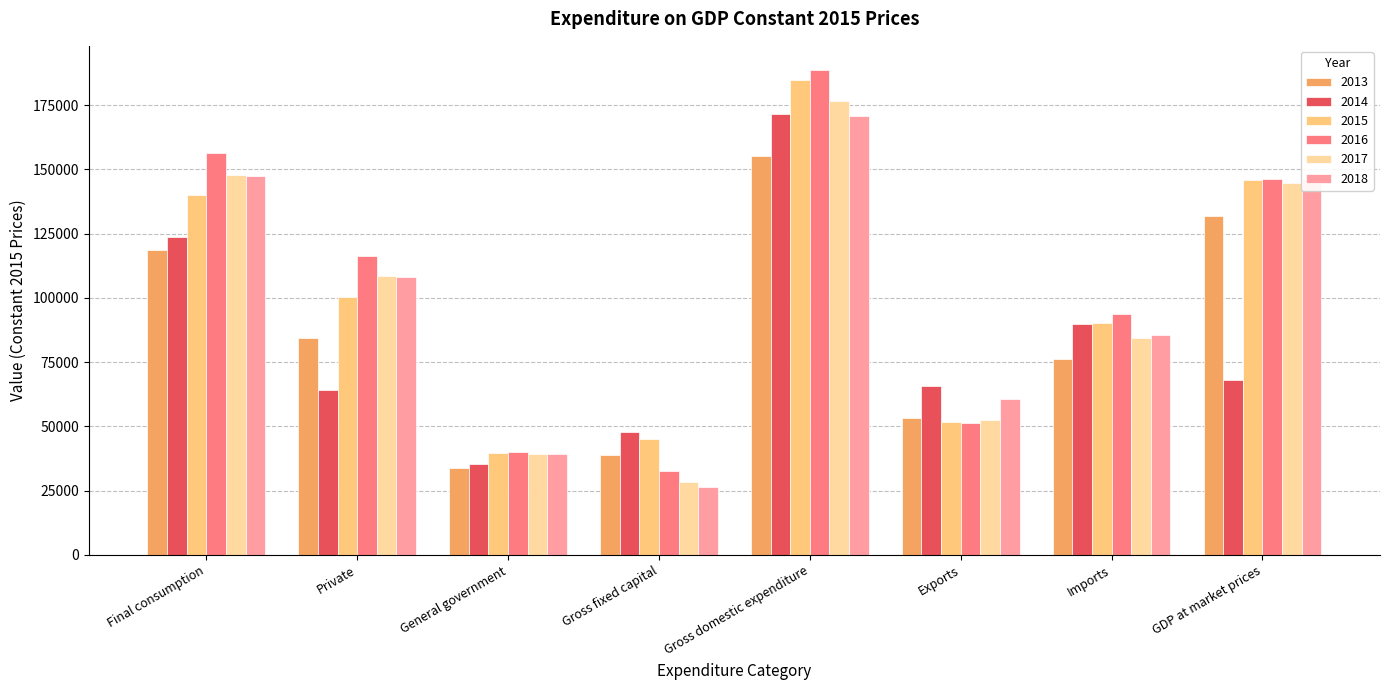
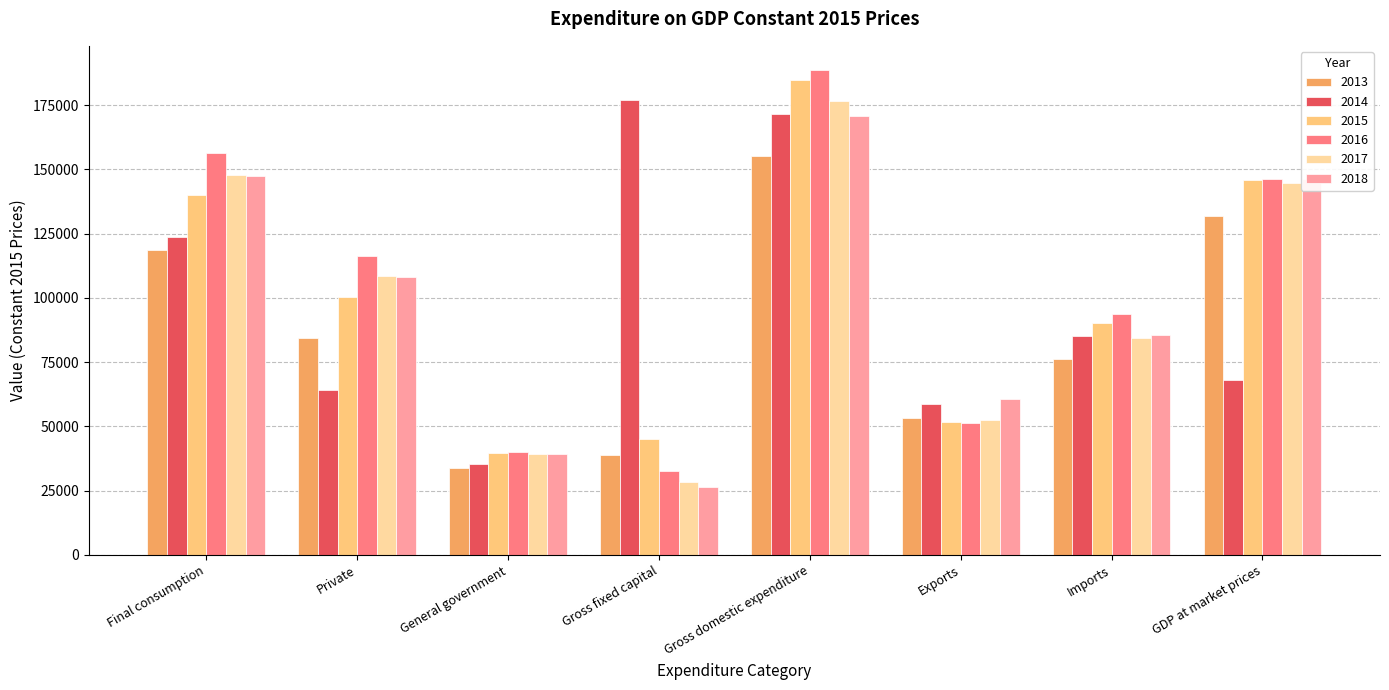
  {
    "2014": {
      "Final consumption": 124000,
      "Private": 64000,
      "General government": 35000,
-     "Gross fixed capital": 48000,
+     "Gross fixed capital": 177000,
      "Gross domestic expenditure": 171000,
-     "Exports": 66000,
-     "Imports": 90000,
+     "Exports": 59000,
+     "Imports": 85000,
      "GDP at market prices": 68000
    }
  }
